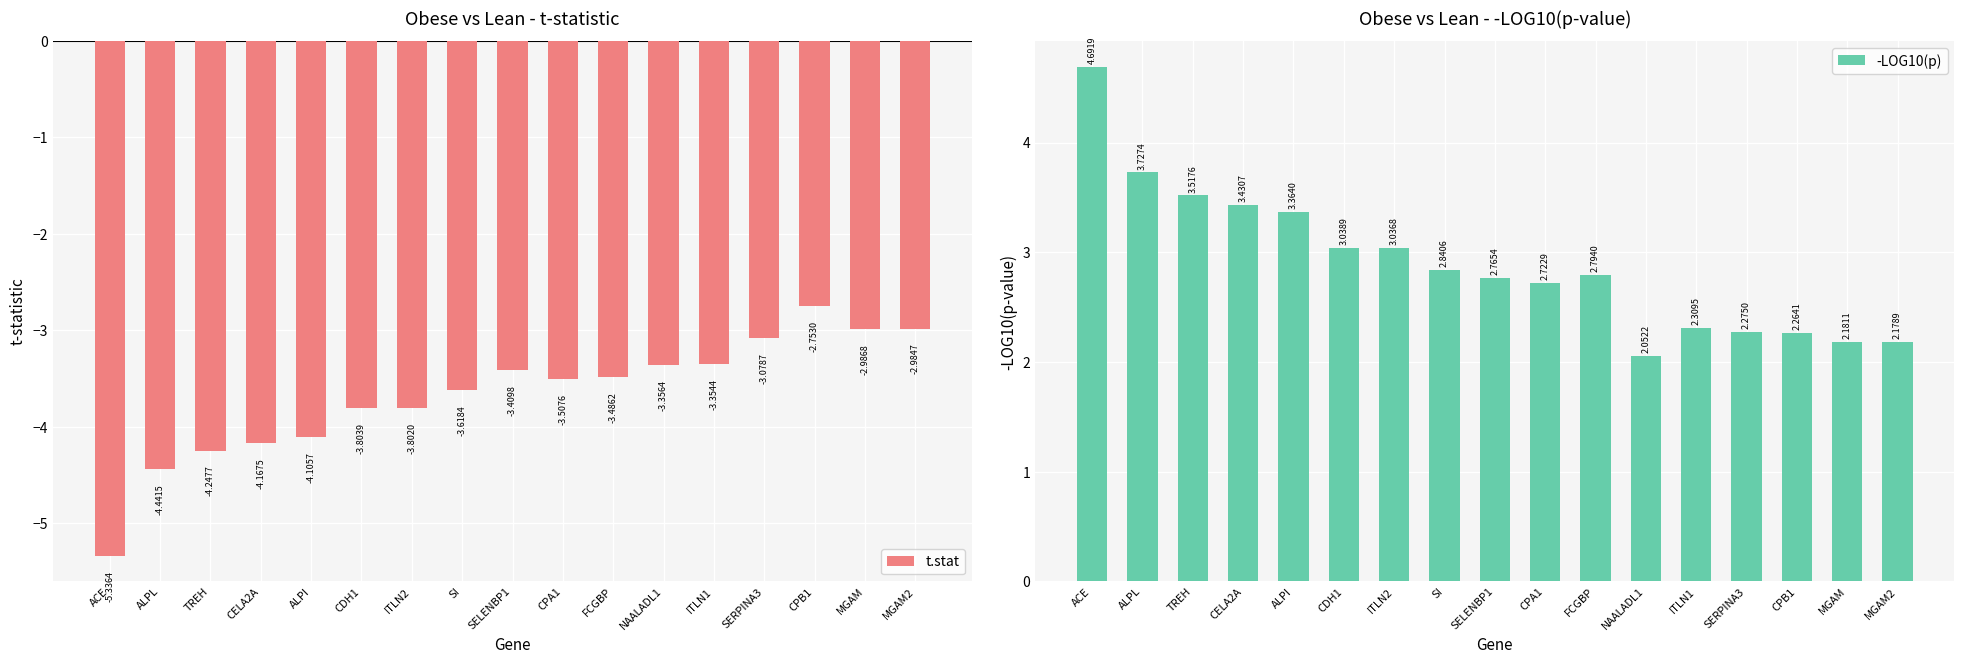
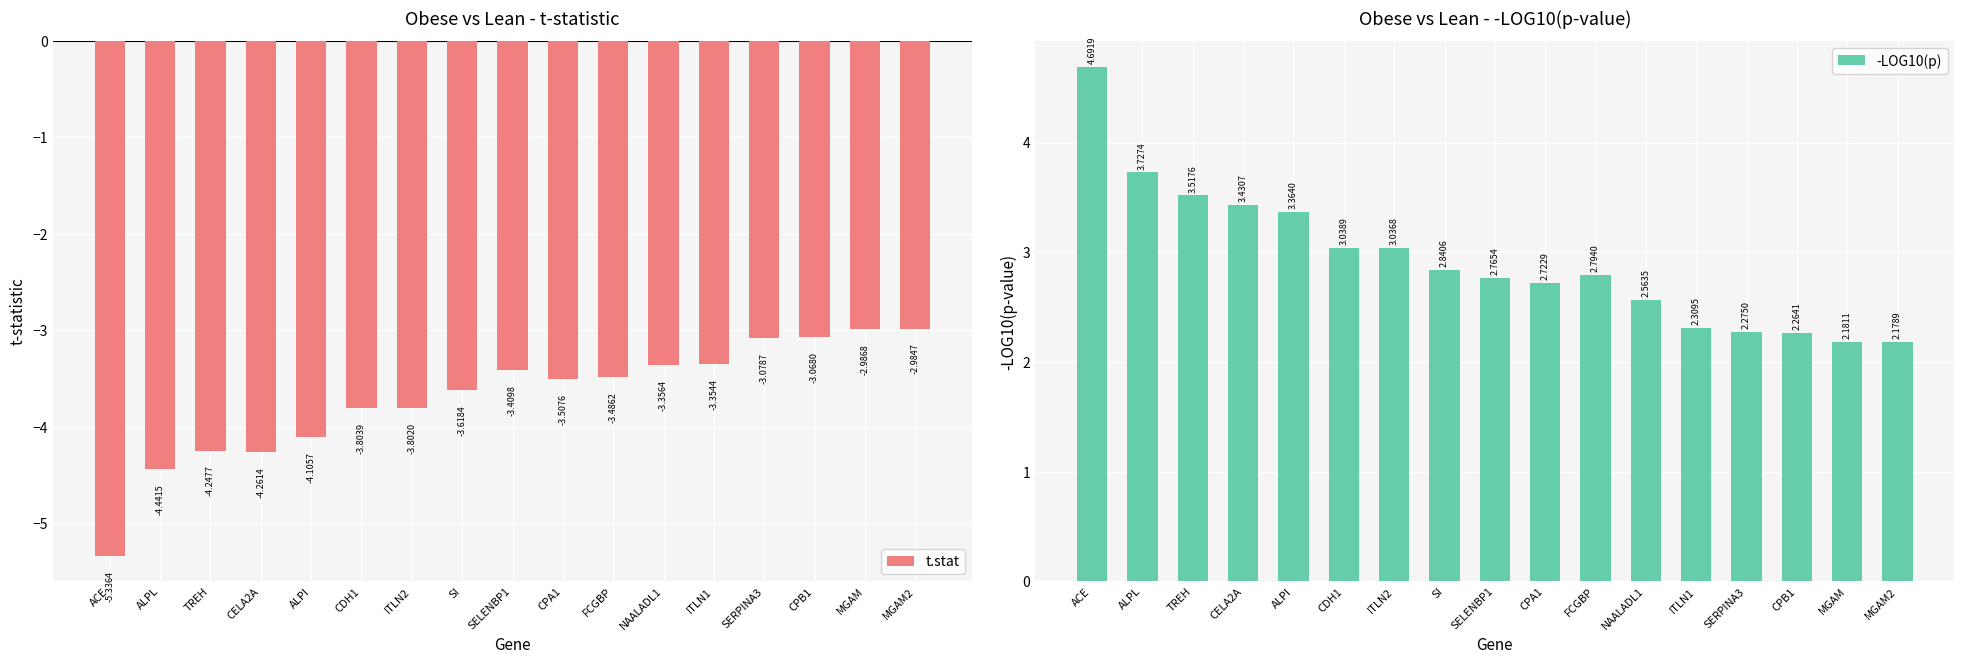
  {
    "Obese vs Lean - t-statistic": {
      "ACE": -5.3364,
      "ALPL": -4.4415,
      "TREH": -4.2477,
-     "CELA2A": -4.1675,
+     "CELA2A": -4.2614,
      "ALPI": -4.1057,
      "CDH1": -3.8039,
      "ITLN2": -3.8020,
      "SI": -3.6184,
      "SELENBP1": -3.4098,
      "CPA1": -3.5076,
      "FCGBP": -3.4862,
      "NAALADL1": -3.3564,
      "ITLN1": -3.3544,
      "SERPINA3": -3.0787,
-     "CPB1": -2.7530,
+     "CPB1": -3.0680,
      "MGAM": -2.9868,
      "MGAM2": -2.9847
    },
    "Obese vs Lean - -LOG10(p-value)": {
      "ACE": 4.6919,
      "ALPL": 3.7274,
      "TREH": 3.5176,
      "CELA2A": 3.4307,
      "ALPI": 3.3640,
      "CDH1": 3.0389,
      "ITLN2": 3.0368,
      "SI": 2.8406,
      "SELENBP1": 2.7654,
      "CPA1": 2.7229,
      "FCGBP": 2.7940,
-     "NAALADL1": 2.0522,
+     "NAALADL1": 2.5635,
      "ITLN1": 2.3095,
      "SERPINA3": 2.2750,
      "CPB1": 2.2641,
      "MGAM": 2.1811,
      "MGAM2": 2.1789
    }
  }
